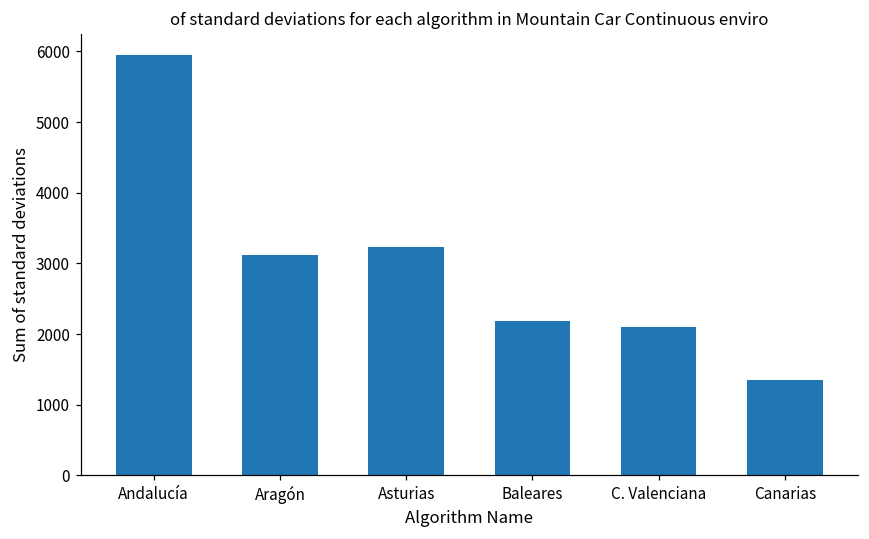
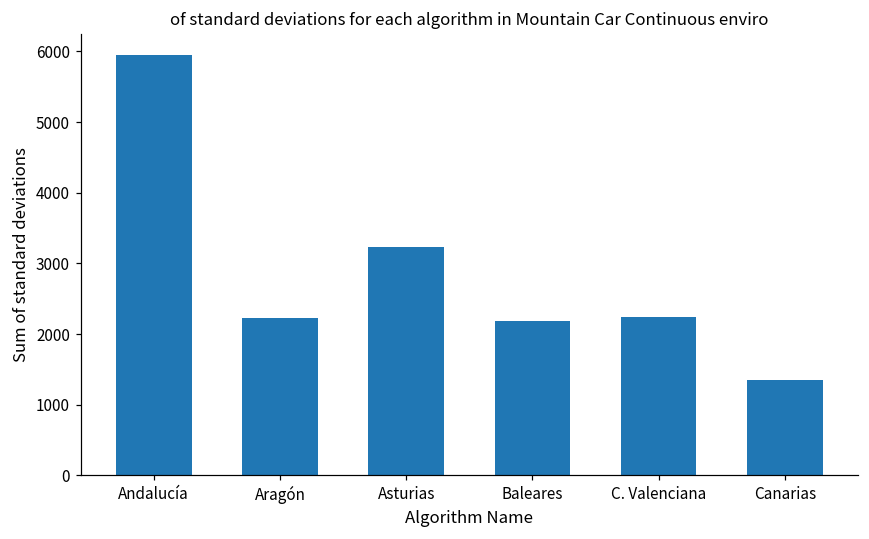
  {
    "Andalucía": 5900,
-   "Aragón": 3100,
+   "Aragón": 2200,
    "Asturias": 3200,
    "Baleares": 2200,
-   "C. Valenciana": 2100,
+   "C. Valenciana": 2200,
    "Canarias": 1300
  }
